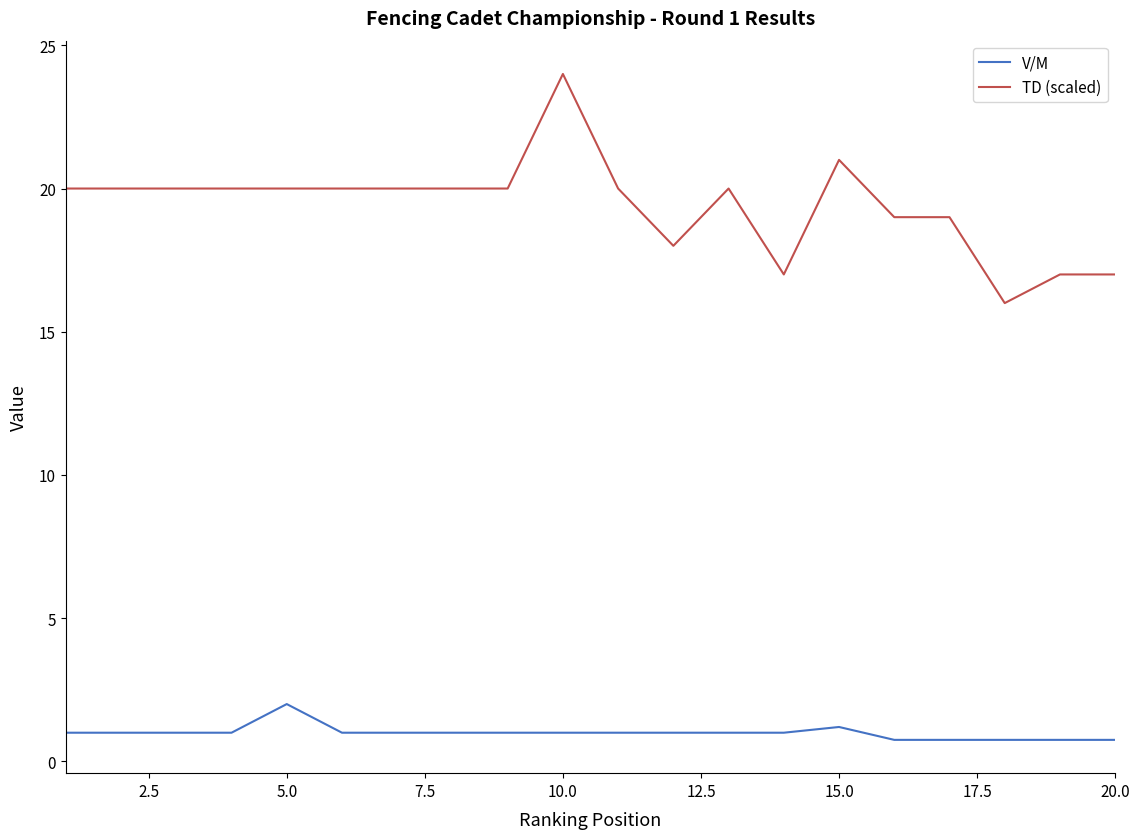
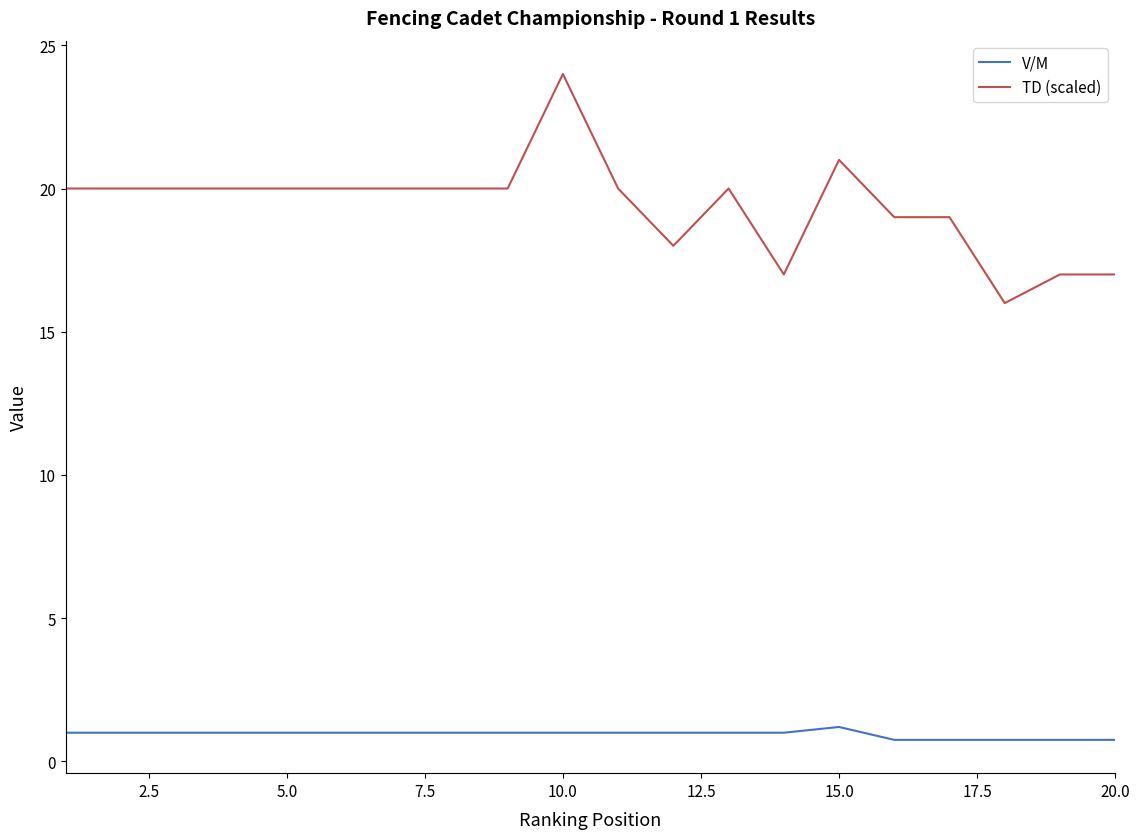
  {
    "V/M": {
-     "5.0": 2,
+     "5.0": 1,
      "10.0": 1,
      "15.0": 1.2,
      "20.0": 0.8
    },
    "TD (scaled)": {
      "5.0": 20,
      "10.0": 24,
      "15.0": 21,
      "20.0": 17
    }
  }
